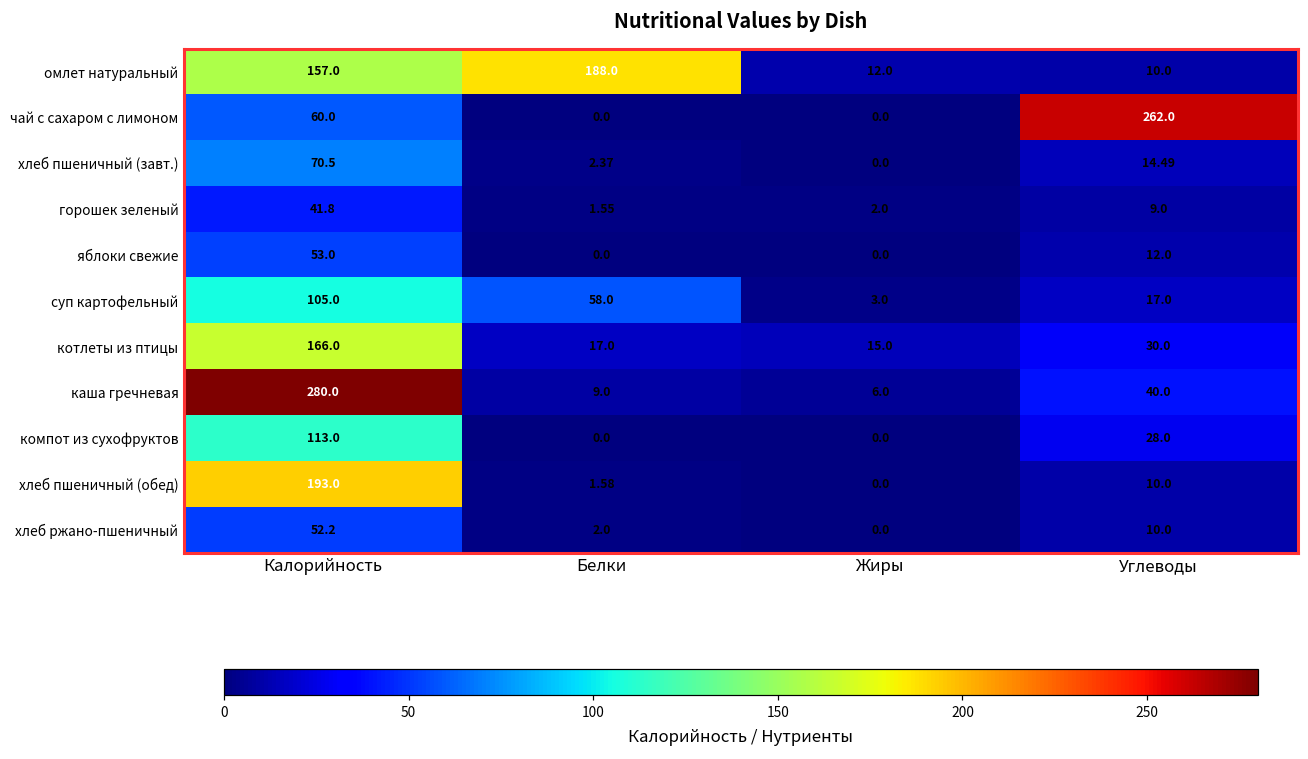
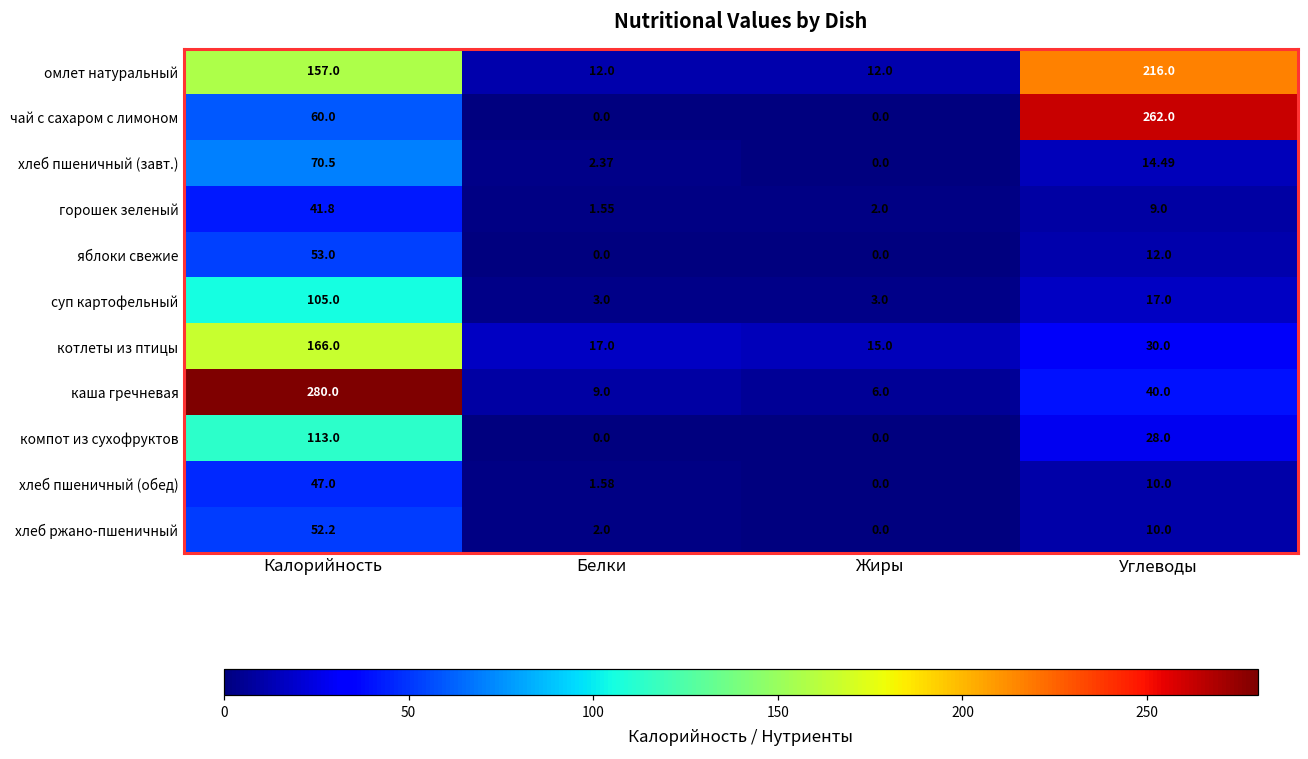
  {
    "омлет натуральный": {
      "Калорийность": 157.0,
-     "Белки": 188.0,
+     "Белки": 12.0,
      "Жиры": 12.0,
-     "Углеводы": 10.0
+     "Углеводы": 216.0
    },
    "чай с сахаром с лимоном": {
      "Калорийность": 60.0,
      "Белки": 0.0,
      "Жиры": 0.0,
      "Углеводы": 262.0
    },
    "хлеб пшеничный (завт.)": {
      "Калорийность": 70.5,
      "Белки": 2.37,
      "Жиры": 0.0,
      "Углеводы": 14.49
    },
    "горошек зеленый": {
      "Калорийность": 41.8,
      "Белки": 1.55,
      "Жиры": 2.0,
      "Углеводы": 9.0
    },
    "яблоки свежие": {
      "Калорийность": 53.0,
      "Белки": 0.0,
      "Жиры": 0.0,
      "Углеводы": 12.0
    },
    "суп картофельный": {
      "Калорийность": 105.0,
-     "Белки": 58.0,
+     "Белки": 3.0,
      "Жиры": 3.0,
      "Углеводы": 17.0
    },
    "котлеты из птицы": {
      "Калорийность": 166.0,
      "Белки": 17.0,
      "Жиры": 15.0,
      "Углеводы": 30.0
    },
    "каша гречневая": {
      "Калорийность": 280.0,
      "Белки": 9.0,
      "Жиры": 6.0,
      "Углеводы": 40.0
    },
    "компот из сухофруктов": {
      "Калорийность": 113.0,
      "Белки": 0.0,
      "Жиры": 0.0,
      "Углеводы": 28.0
    },
    "хлеб пшеничный (обед)": {
-     "Калорийность": 193.0,
+     "Калорийность": 47.0,
      "Белки": 1.58,
      "Жиры": 0.0,
      "Углеводы": 10.0
    },
    "хлеб ржано-пшеничный": {
      "Калорийность": 52.2,
      "Белки": 2.0,
      "Жиры": 0.0,
      "Углеводы": 10.0
    }
  }
